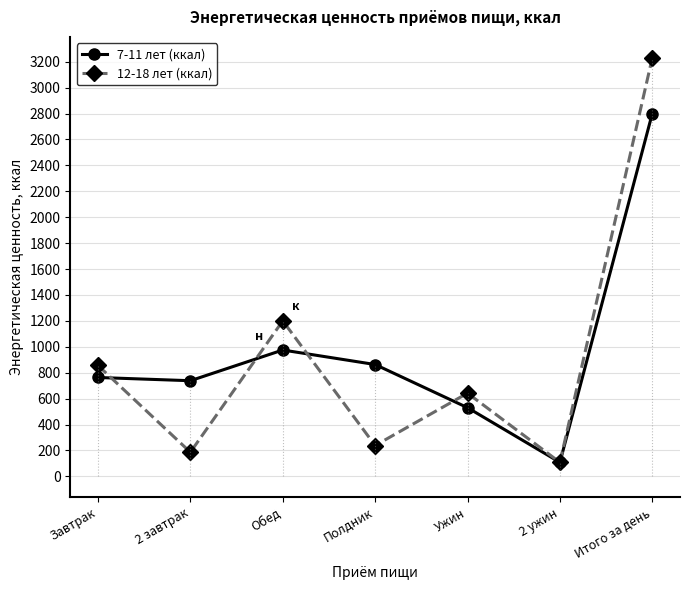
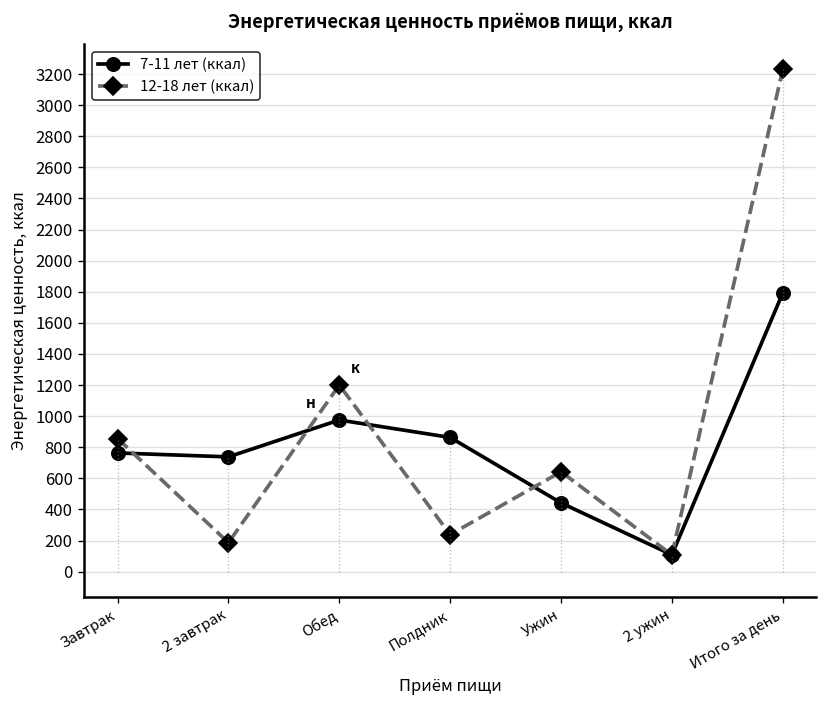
  {
    "7-11 лет (ккал)": {
      "Завтрак": 760,
      "Обед": 980,
-     "Ужин": 530,
-     "Итого за день": 2800
+     "Ужин": 440,
+     "Итого за день": 1790
    }
  }
